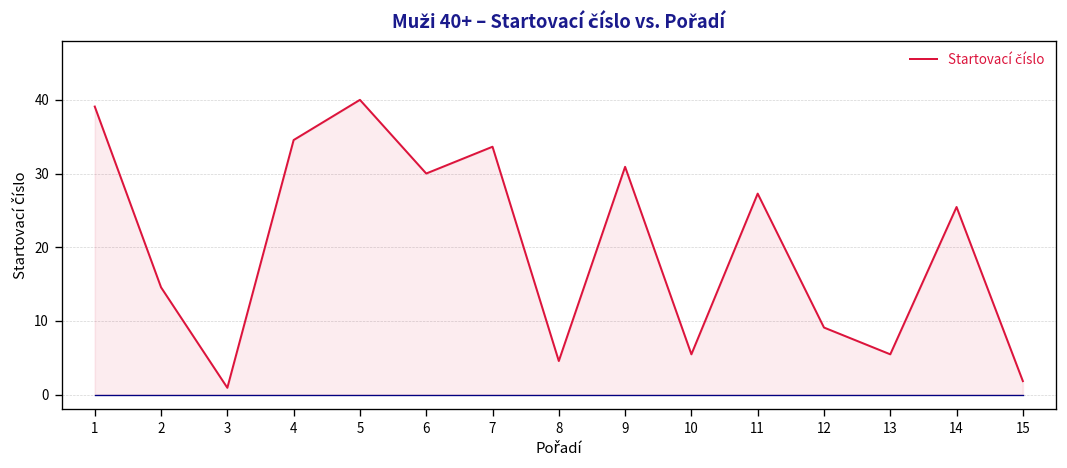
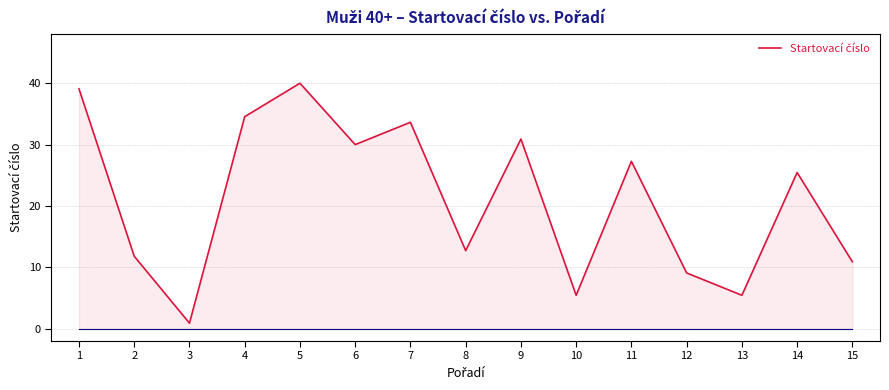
  {
    "Startovací číslo": {
      "1": 39,
-     "2": 15,
+     "2": 12,
      "3": 1,
      "4": 35,
      "5": 40,
      "6": 30,
      "7": 34,
-     "8": 5,
+     "8": 13,
      "9": 31,
      "10": 5,
      "11": 27,
      "12": 9,
      "13": 5,
      "14": 25,
-     "15": 2
+     "15": 11
    }
  }
